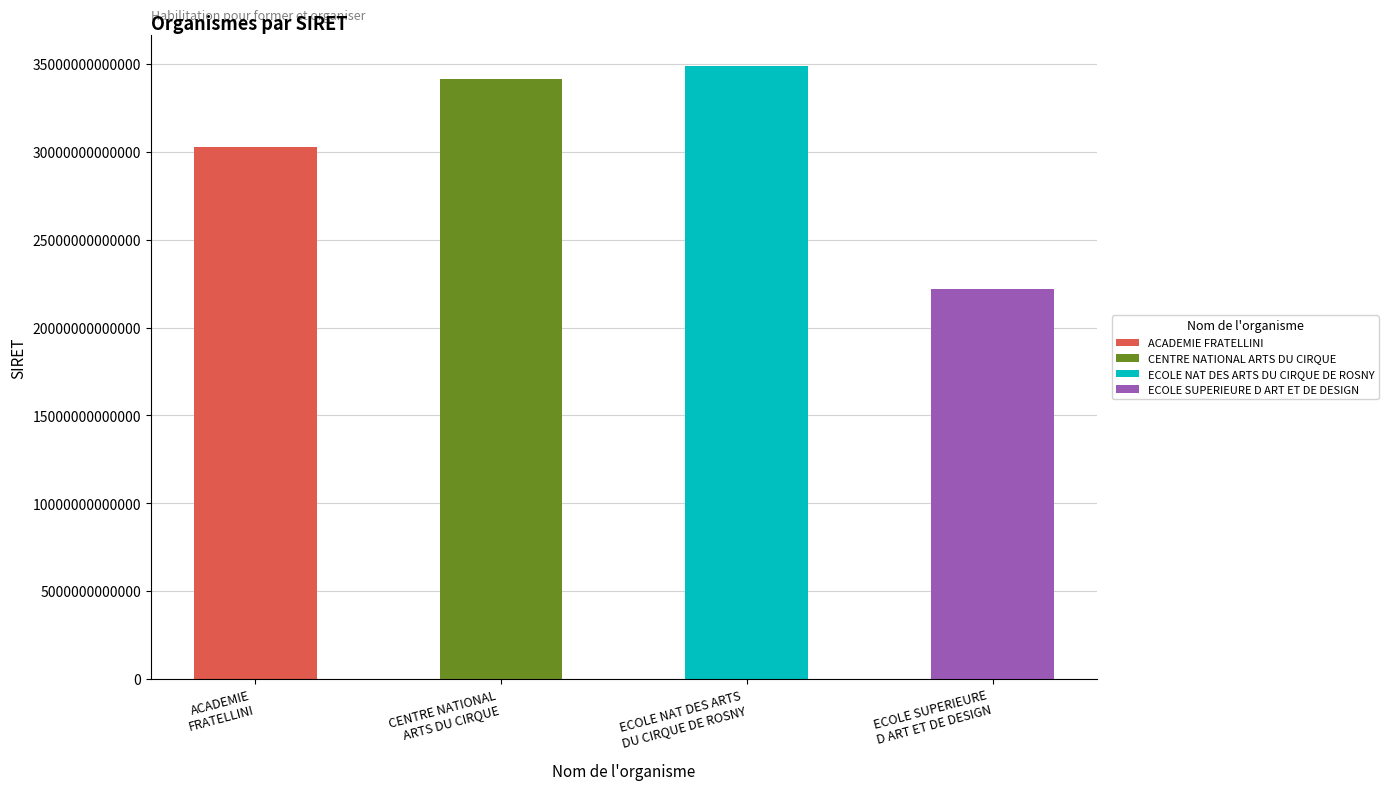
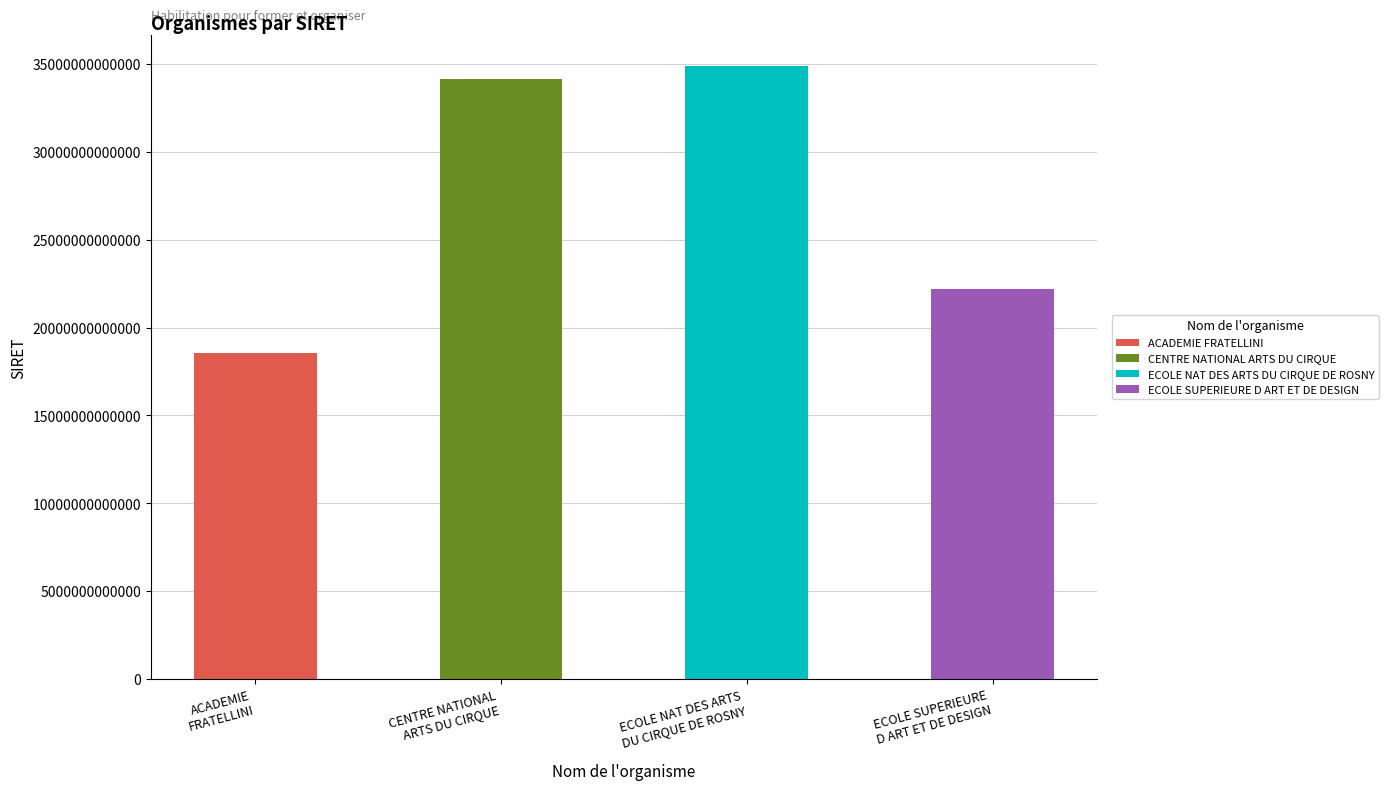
  {
-   "ACADEMIE FRATELLINI": 30200000000000,
+   "ACADEMIE FRATELLINI": 18600000000000,
    "CENTRE NATIONAL ARTS DU CIRQUE": 34100000000000,
    "ECOLE NAT DES ARTS DU CIRQUE DE ROSNY": 34900000000000,
    "ECOLE SUPERIEURE D ART ET DE DESIGN": 22200000000000
  }
